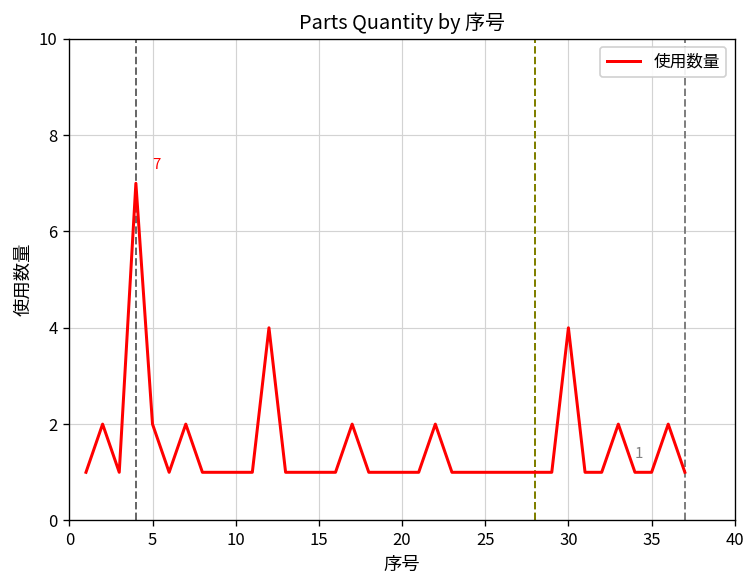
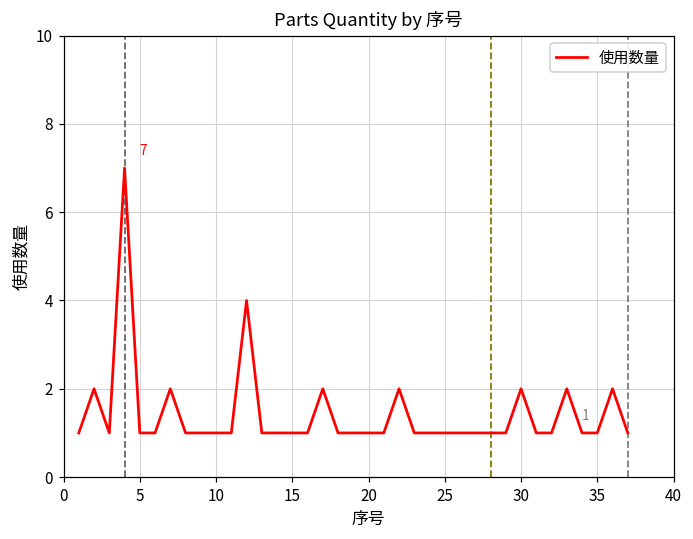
  {
-   "5": 2,
+   "5": 1,
    "10": 1,
    "15": 1,
    "20": 1,
    "25": 1,
-   "30": 4
+   "30": 2
  }
